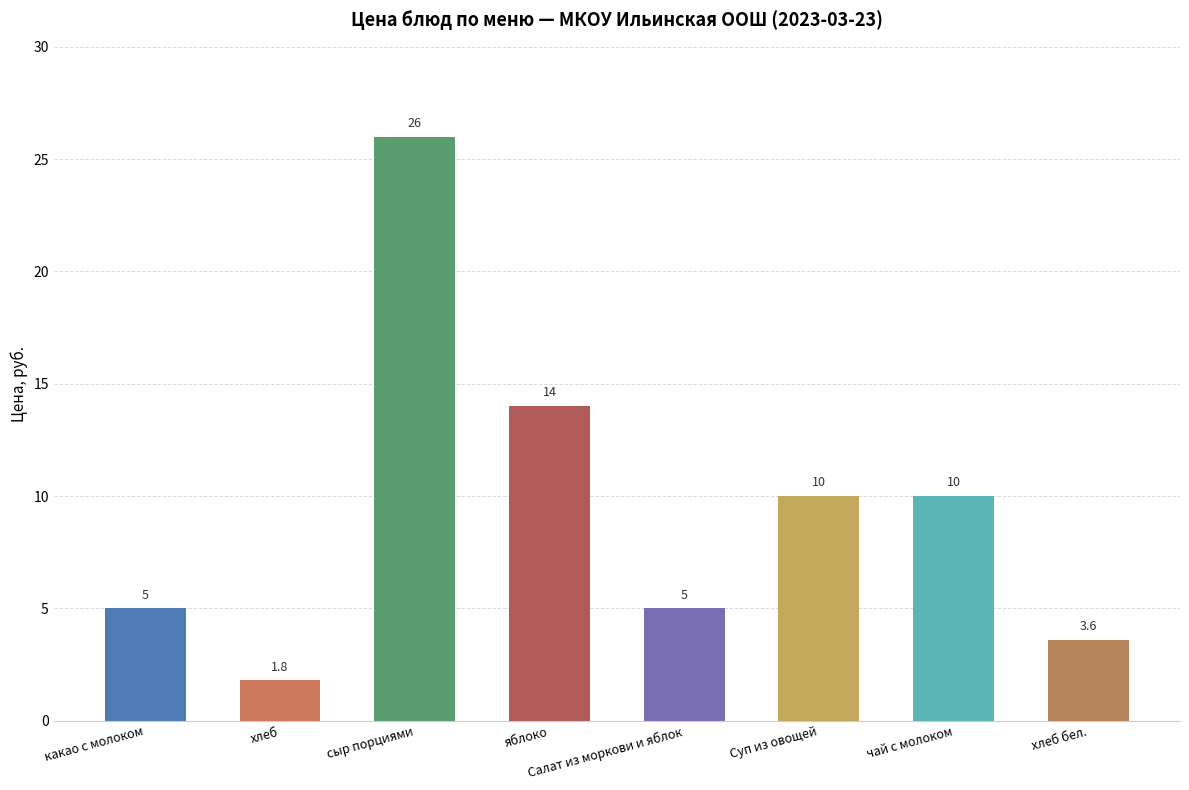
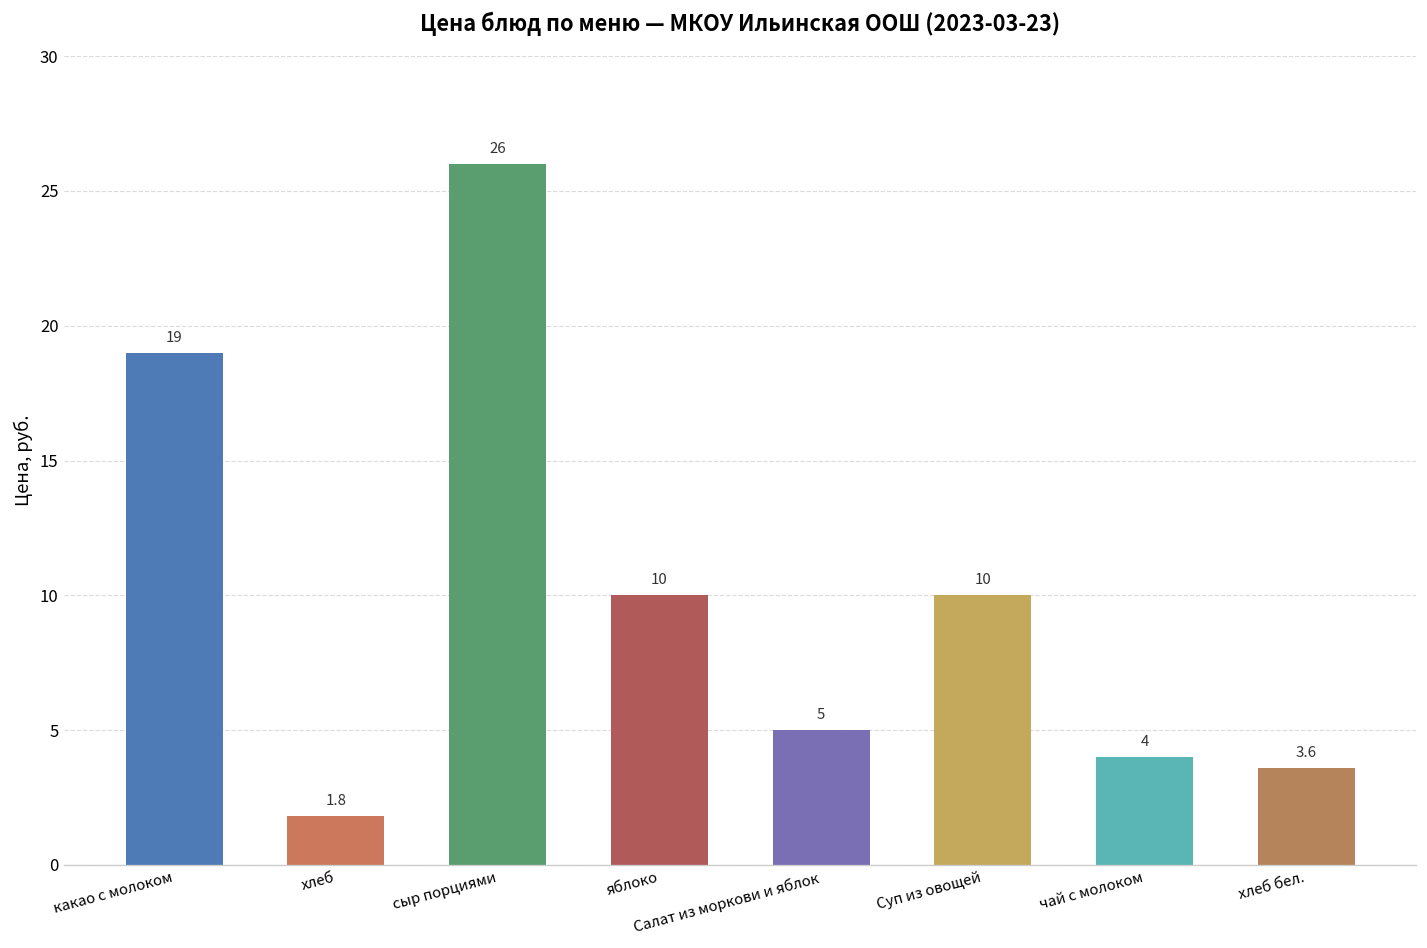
  {
-   "какао с молоком": 5,
+   "какао с молоком": 19,
    "хлеб": 1.8,
    "сыр порциями": 26,
-   "яблоко": 14,
+   "яблоко": 10,
    "Салат из моркови и яблок": 5,
    "Суп из овощей": 10,
-   "чай с молоком": 10,
+   "чай с молоком": 4,
    "хлеб бел.": 3.6
  }
